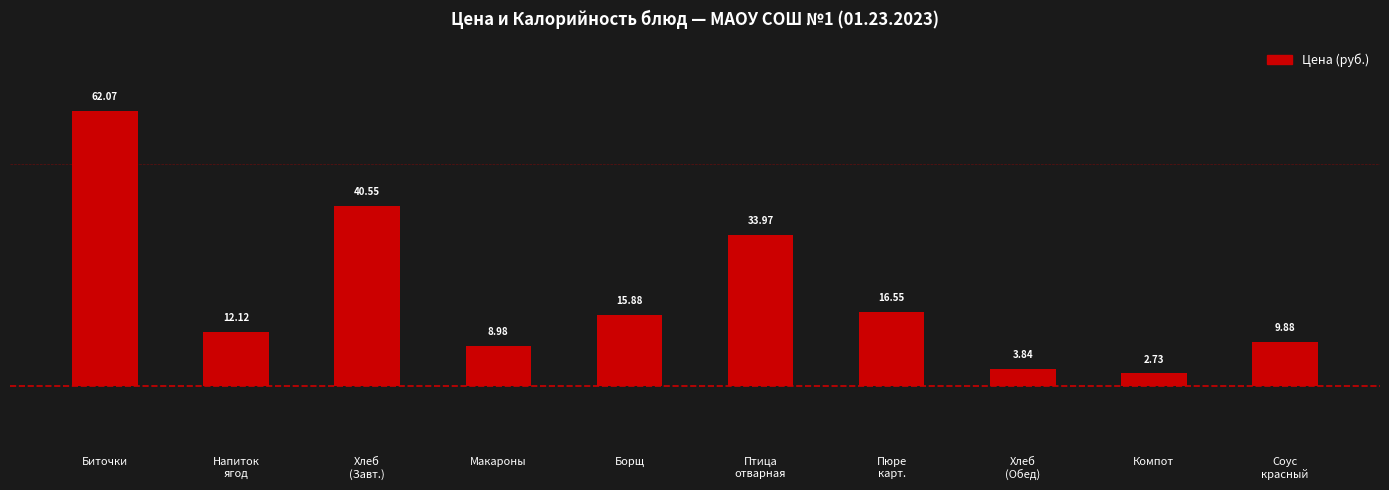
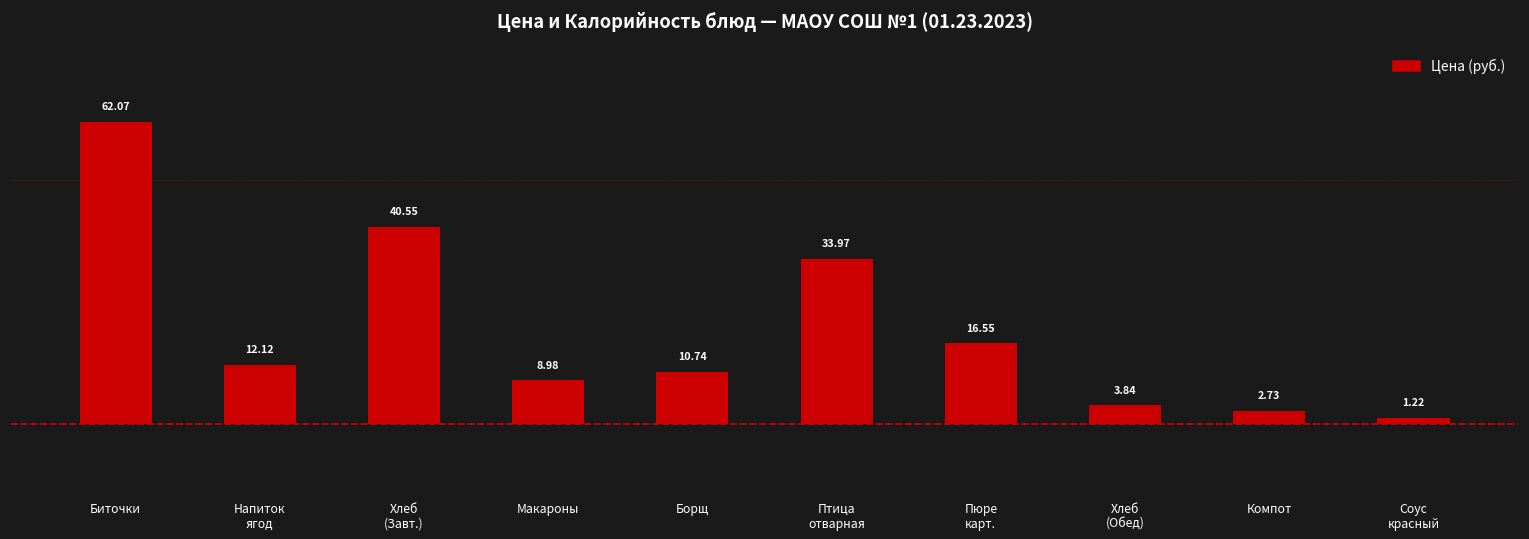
  {
    "Биточки": 62.07,
    "Напиток ягод": 12.12,
    "Хлеб (Завт.)": 40.55,
    "Макароны": 8.98,
-   "Борщ": 15.88,
+   "Борщ": 10.74,
    "Птица отварная": 33.97,
    "Пюре карт.": 16.55,
    "Хлеб (Обед)": 3.84,
    "Компот": 2.73,
-   "Соус красный": 9.88
+   "Соус красный": 1.22
  }
